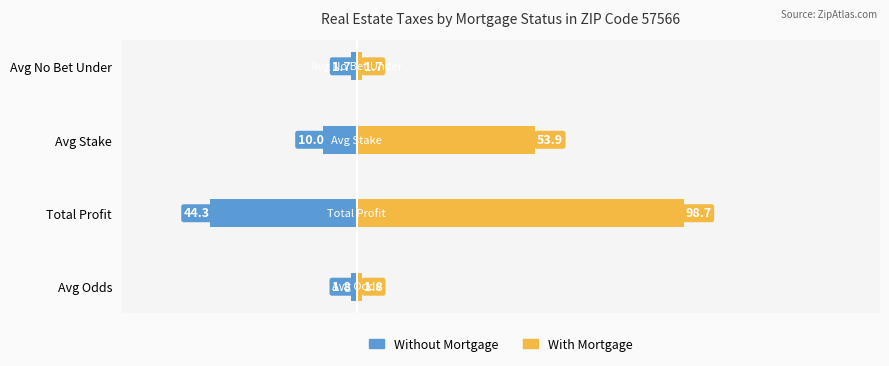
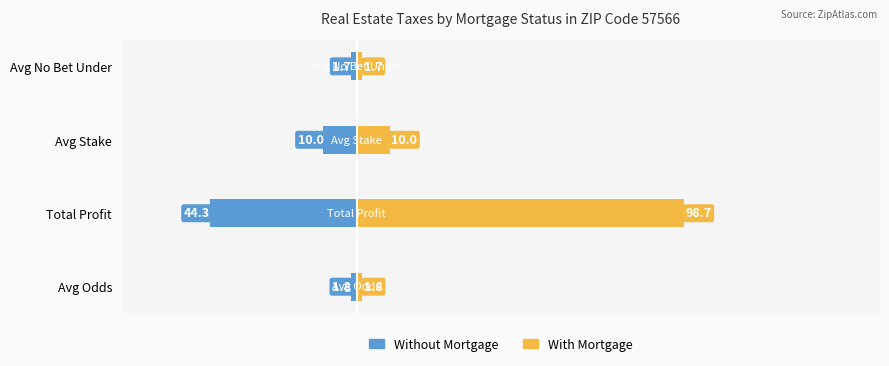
  {
    "With Mortgage": {
-     "Avg Stake": 53.9
+     "Avg Stake": 10.0
    }
  }
